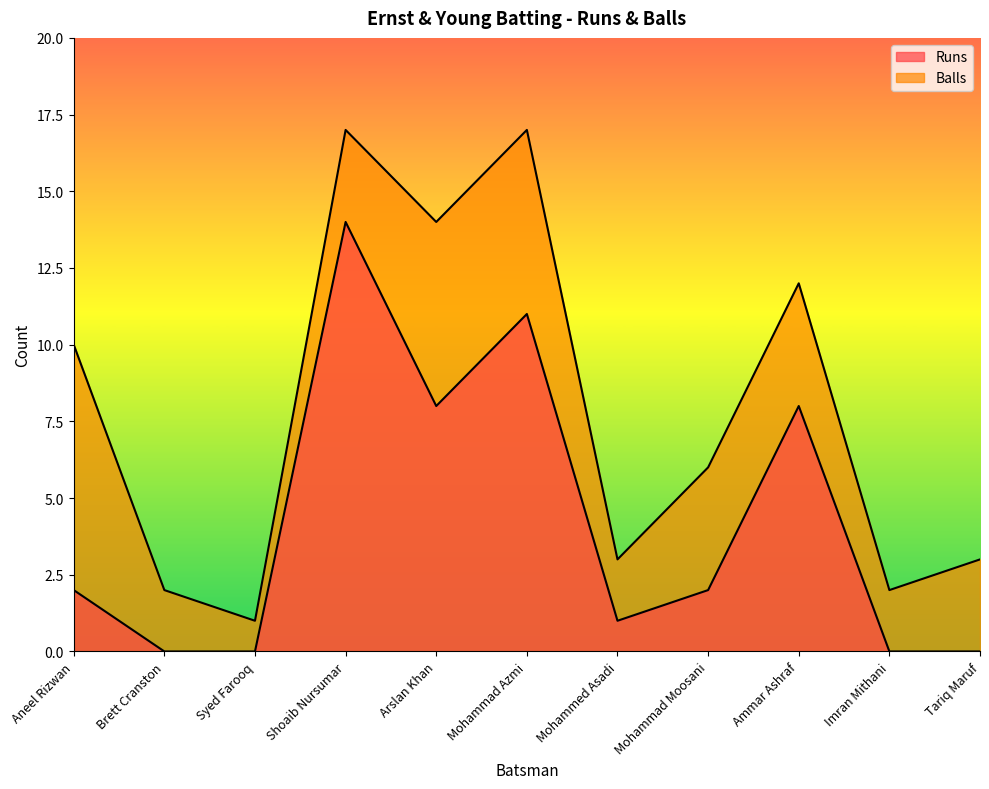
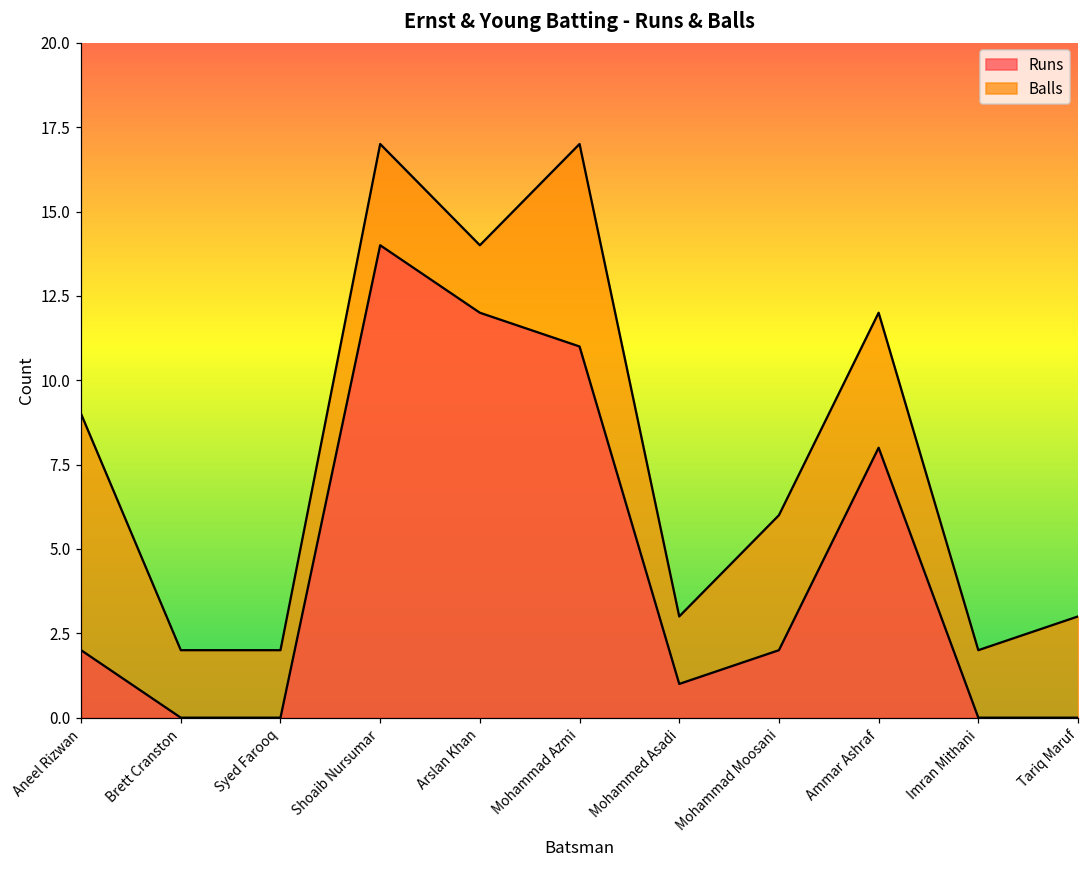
  {
    "Runs": {
      "Aneel Rizwan": 2,
      "Brett Cranston": 0,
      "Syed Farooq": 0,
      "Shoaib Nursumar": 14,
-     "Arslan Khan": 8,
+     "Arslan Khan": 12,
      "Mohammad Azmi": 11,
      "Mohammed Asadi": 1,
      "Mohammad Moosani": 2,
      "Ammar Ashraf": 8,
      "Imran Mithani": 0,
      "Tariq Maruf": 0
    },
    "Balls": {
-     "Aneel Rizwan": 10,
+     "Aneel Rizwan": 9,
      "Brett Cranston": 2,
-     "Syed Farooq": 1,
+     "Syed Farooq": 2,
      "Shoaib Nursumar": 17,
      "Arslan Khan": 14,
      "Mohammad Azmi": 17,
      "Mohammed Asadi": 3,
      "Mohammad Moosani": 6,
      "Ammar Ashraf": 12,
      "Imran Mithani": 2,
      "Tariq Maruf": 3
    }
  }
